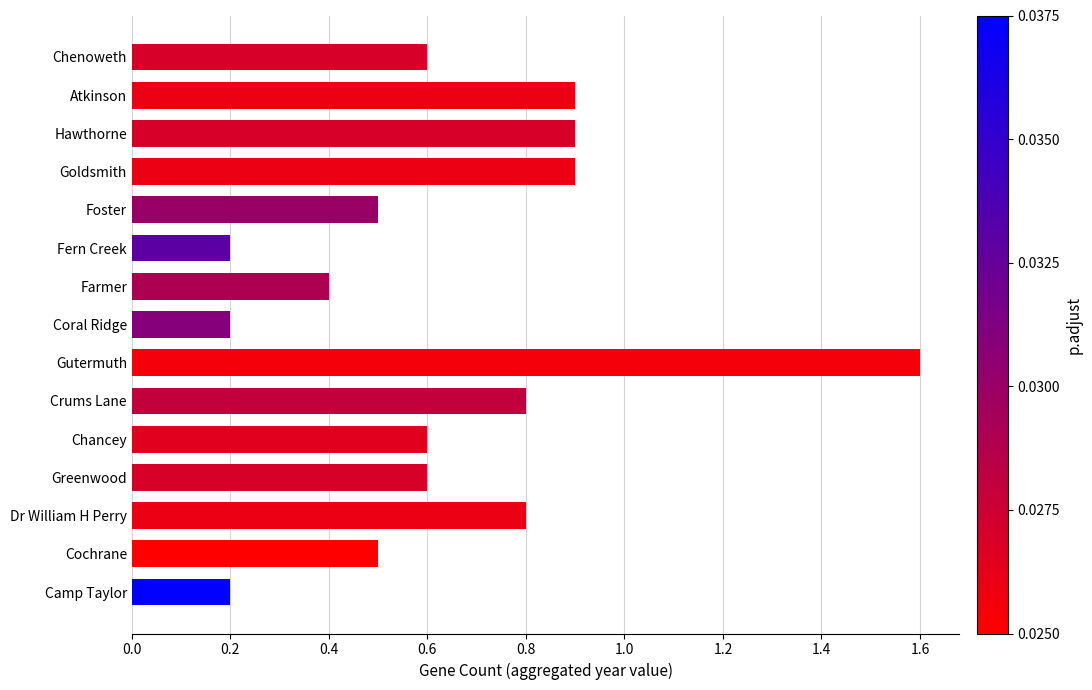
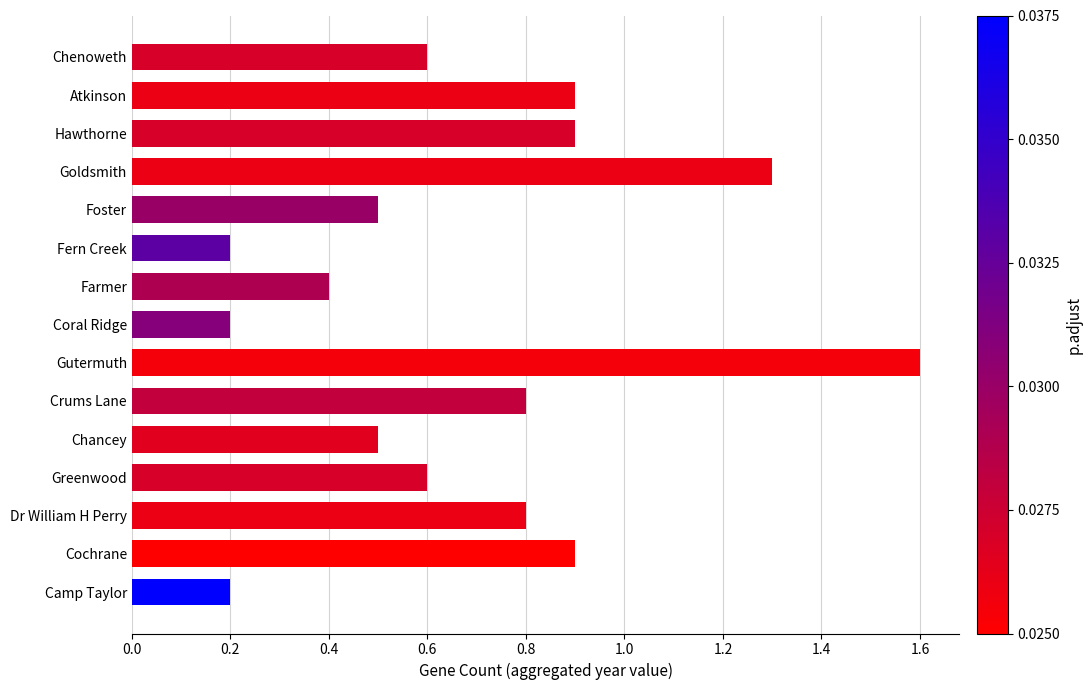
  {
    "Chenoweth": 0.6,
    "Atkinson": 0.9,
    "Hawthorne": 0.9,
-   "Goldsmith": 0.9,
+   "Goldsmith": 1.3,
    "Foster": 0.5,
    "Fern Creek": 0.2,
    "Farmer": 0.4,
    "Coral Ridge": 0.2,
    "Gutermuth": 1.6,
    "Crums Lane": 0.8,
-   "Chancey": 0.6,
+   "Chancey": 0.5,
    "Greenwood": 0.6,
    "Dr William H Perry": 0.8,
-   "Cochrane": 0.5,
+   "Cochrane": 0.9,
    "Camp Taylor": 0.2
  }
